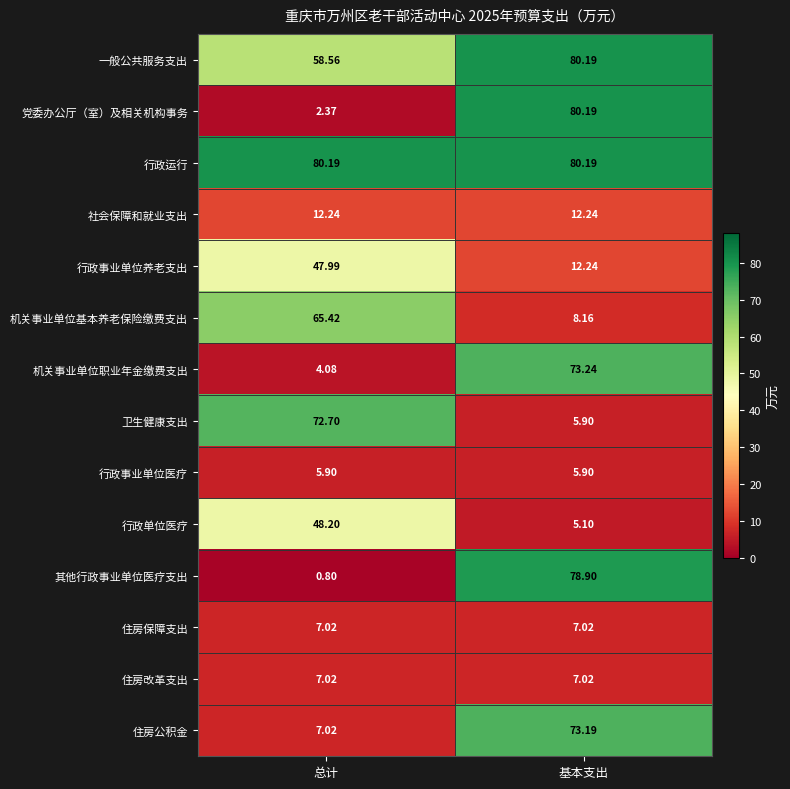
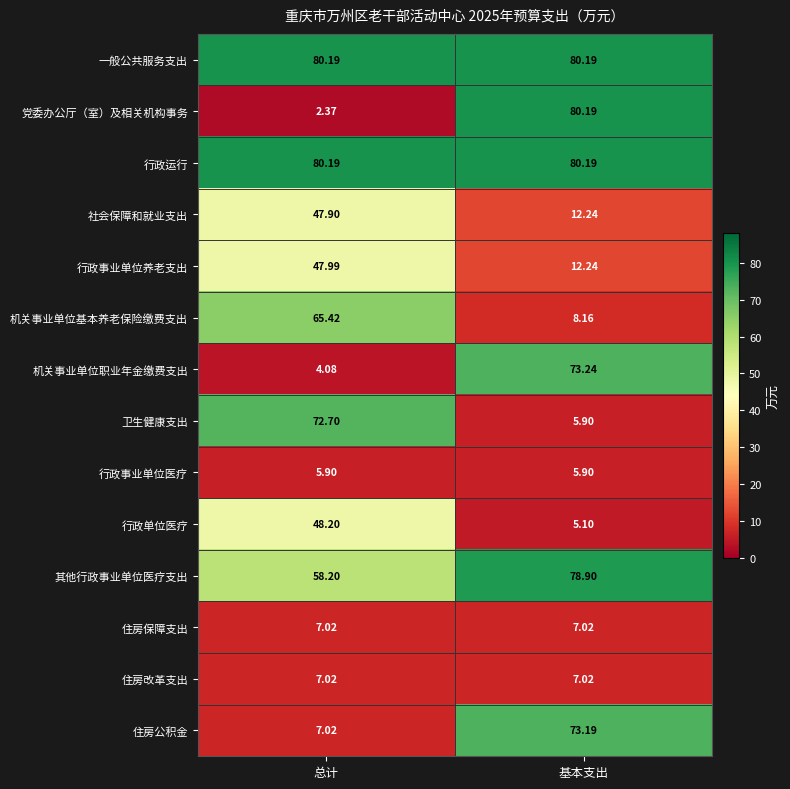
  {
    "一般公共服务支出": {
-     "总计": 58.56,
+     "总计": 80.19,
      "基本支出": 80.19
    },
    "党委办公厅（室）及相关机构事务": {
      "总计": 2.37,
      "基本支出": 80.19
    },
    "行政运行": {
      "总计": 80.19,
      "基本支出": 80.19
    },
    "社会保障和就业支出": {
-     "总计": 12.24,
+     "总计": 47.90,
      "基本支出": 12.24
    },
    "行政事业单位养老支出": {
      "总计": 47.99,
      "基本支出": 12.24
    },
    "机关事业单位基本养老保险缴费支出": {
      "总计": 65.42,
      "基本支出": 8.16
    },
    "机关事业单位职业年金缴费支出": {
      "总计": 4.08,
      "基本支出": 73.24
    },
    "卫生健康支出": {
      "总计": 72.70,
      "基本支出": 5.90
    },
    "行政事业单位医疗": {
      "总计": 5.90,
      "基本支出": 5.90
    },
    "行政单位医疗": {
      "总计": 48.20,
      "基本支出": 5.10
    },
    "其他行政事业单位医疗支出": {
-     "总计": 0.80,
+     "总计": 58.20,
      "基本支出": 78.90
    },
    "住房保障支出": {
      "总计": 7.02,
      "基本支出": 7.02
    },
    "住房改革支出": {
      "总计": 7.02,
      "基本支出": 7.02
    },
    "住房公积金": {
      "总计": 7.02,
      "基本支出": 73.19
    }
  }
